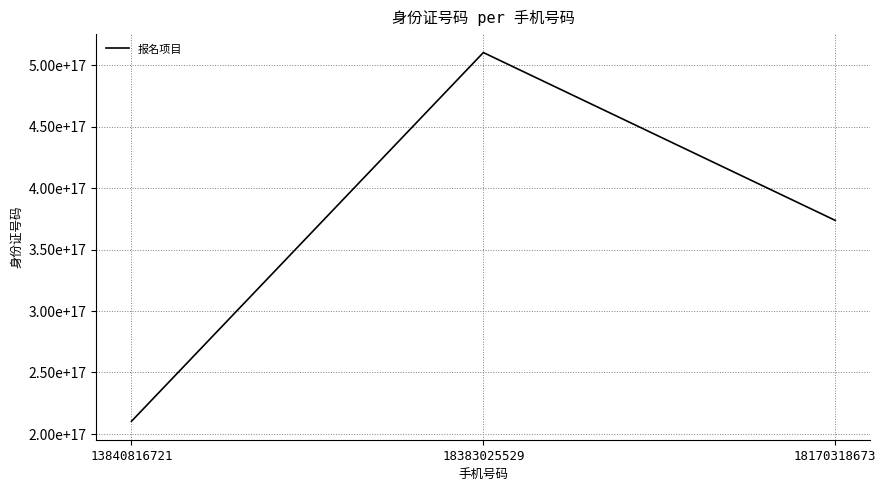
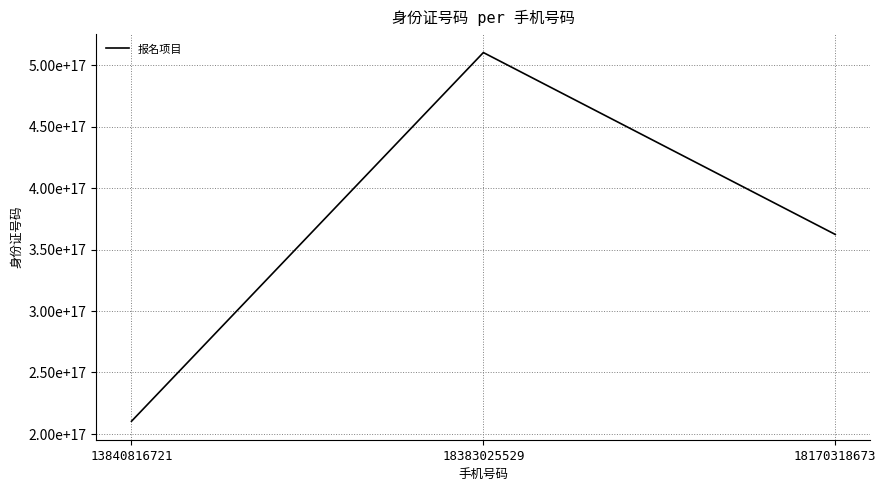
  {
    "13840816721": 210000000000000000,
    "18383025529": 510000000000000000,
-   "18170318673": 374000000000000000
+   "18170318673": 362000000000000000
  }
